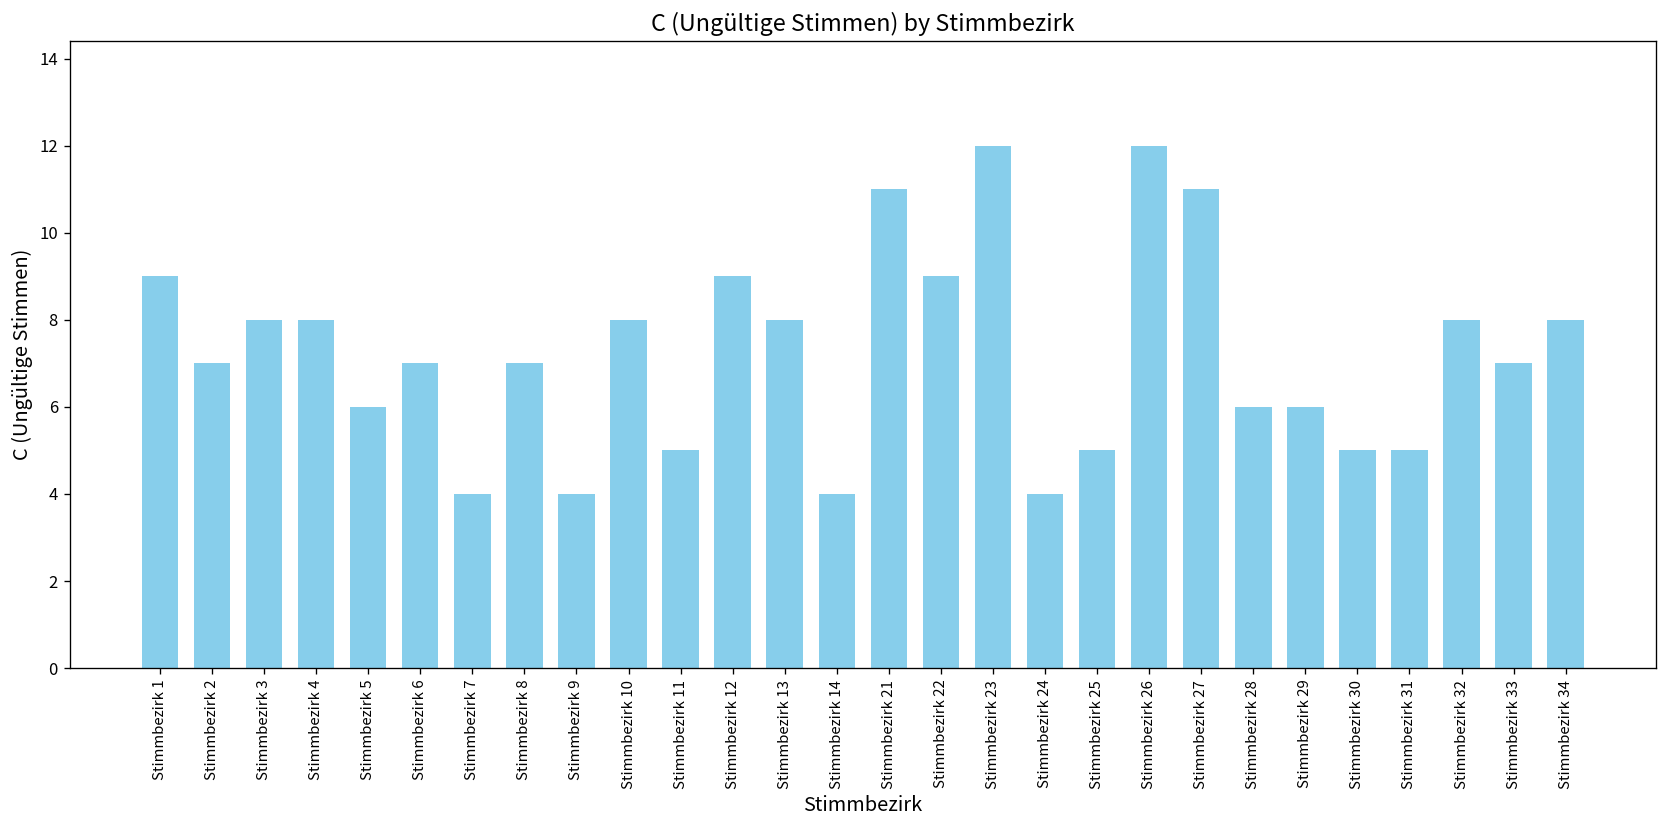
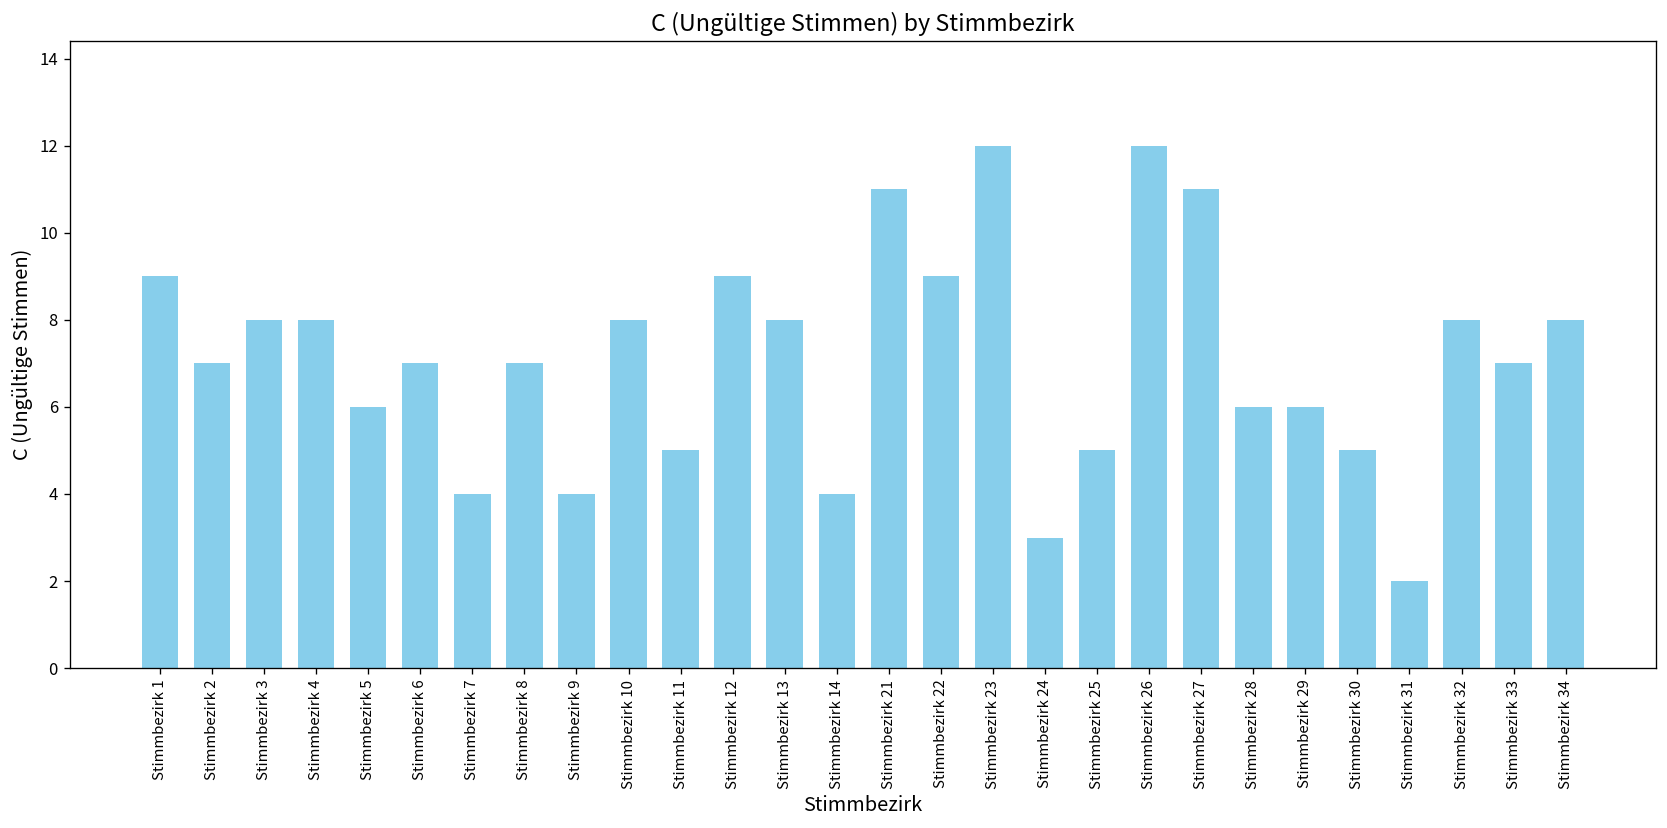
  {
    "Stimmbezirk 1": 9,
    "Stimmbezirk 2": 7,
    "Stimmbezirk 3": 8,
    "Stimmbezirk 4": 8,
    "Stimmbezirk 5": 6,
    "Stimmbezirk 6": 7,
    "Stimmbezirk 7": 4,
    "Stimmbezirk 8": 7,
    "Stimmbezirk 9": 4,
    "Stimmbezirk 10": 8,
    "Stimmbezirk 11": 5,
    "Stimmbezirk 12": 9,
    "Stimmbezirk 13": 8,
    "Stimmbezirk 14": 4,
    "Stimmbezirk 21": 11,
    "Stimmbezirk 22": 9,
    "Stimmbezirk 23": 12,
-   "Stimmbezirk 24": 4,
+   "Stimmbezirk 24": 3,
    "Stimmbezirk 25": 5,
    "Stimmbezirk 26": 12,
    "Stimmbezirk 27": 11,
    "Stimmbezirk 28": 6,
    "Stimmbezirk 29": 6,
    "Stimmbezirk 30": 5,
-   "Stimmbezirk 31": 5,
+   "Stimmbezirk 31": 2,
    "Stimmbezirk 32": 8,
    "Stimmbezirk 33": 7,
    "Stimmbezirk 34": 8
  }
